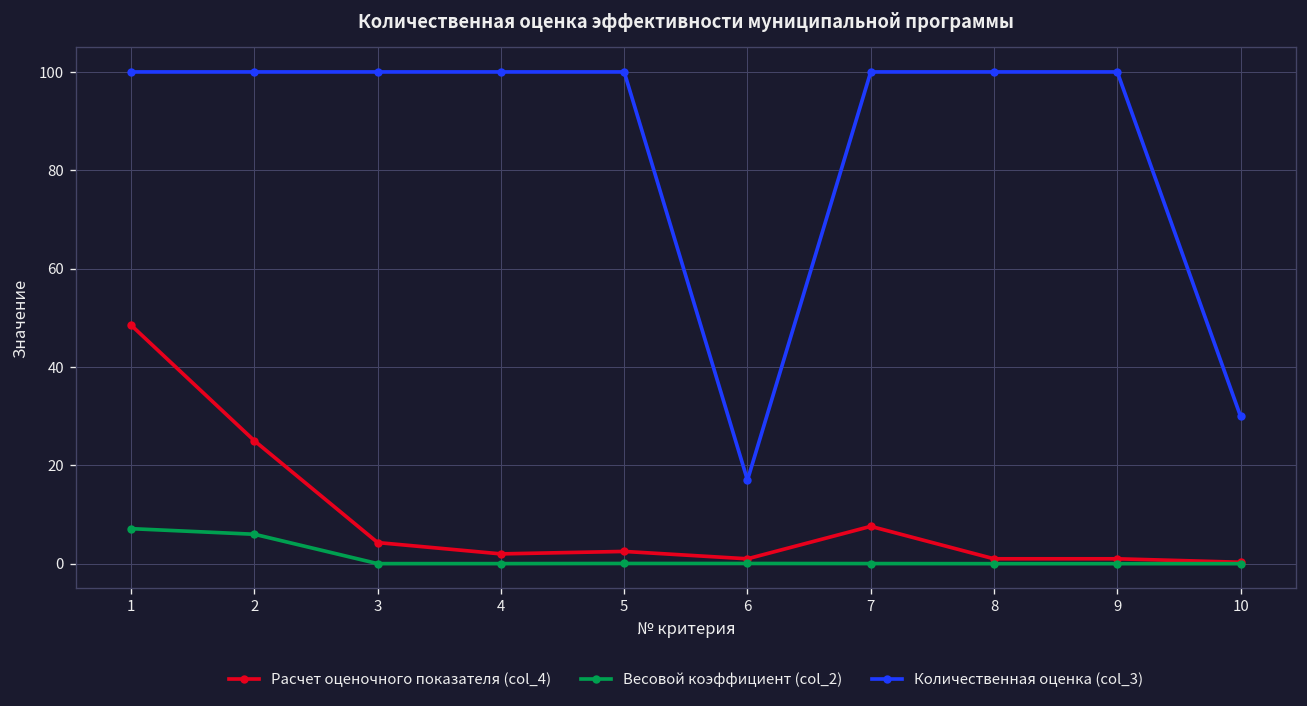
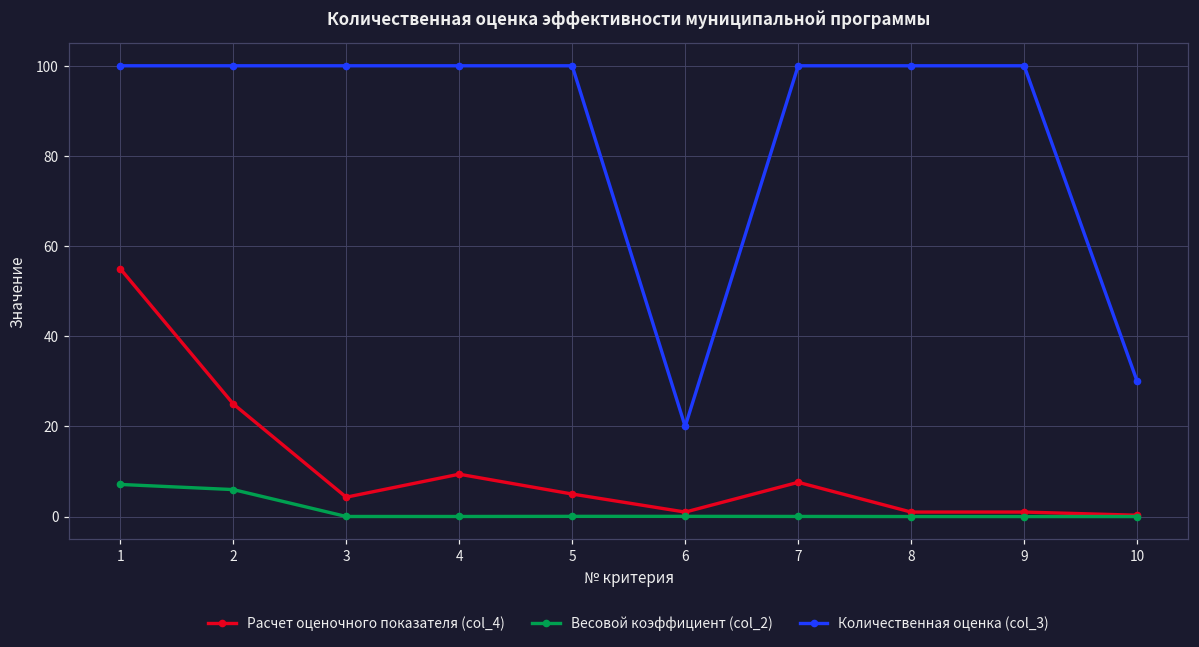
  {
    "Расчет оценочного показателя (col_4)": {
-     "1": 49,
+     "1": 55,
      "2": 25,
      "3": 4,
-     "4": 2,
-     "5": 3,
+     "4": 9,
+     "5": 5,
      "6": 1,
      "7": 8,
      "8": 1,
      "9": 1
    },
    "Весовой коэффициент (col_2)": {
      "1": 7,
      "2": 6,
      "3": 0,
      "4": 0,
      "5": 0,
      "6": 0,
      "7": 0,
      "8": 0,
      "9": 0
    },
    "Количественная оценка (col_3)": {
      "1": 100,
      "2": 100,
      "3": 100,
      "4": 100,
      "5": 100,
-     "6": 17,
+     "6": 20,
      "7": 100,
      "8": 100,
      "9": 100,
      "10": 30
    }
  }
